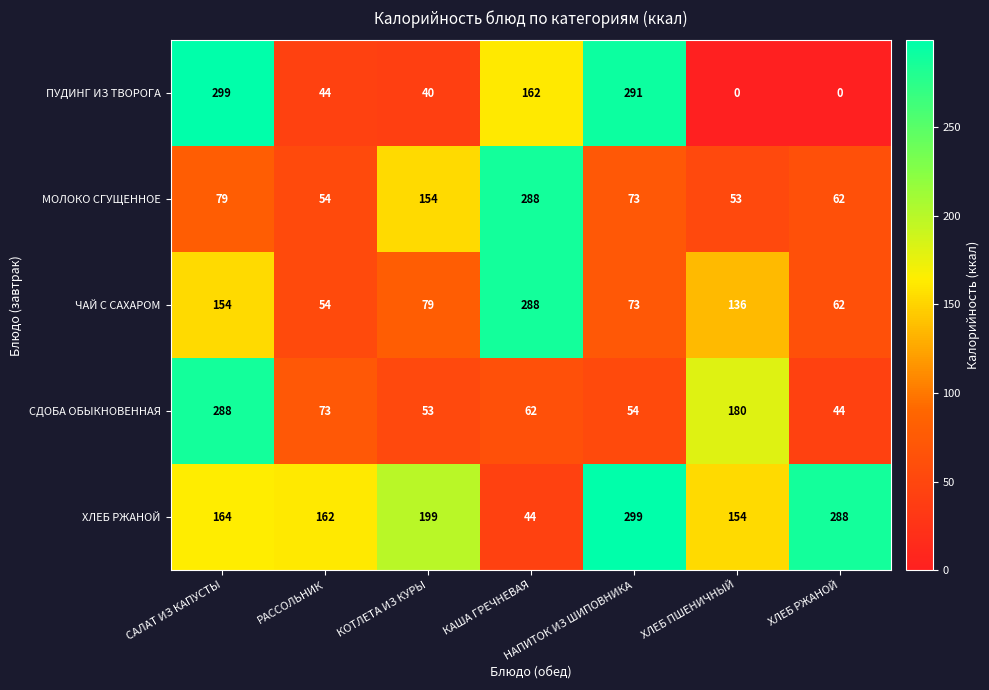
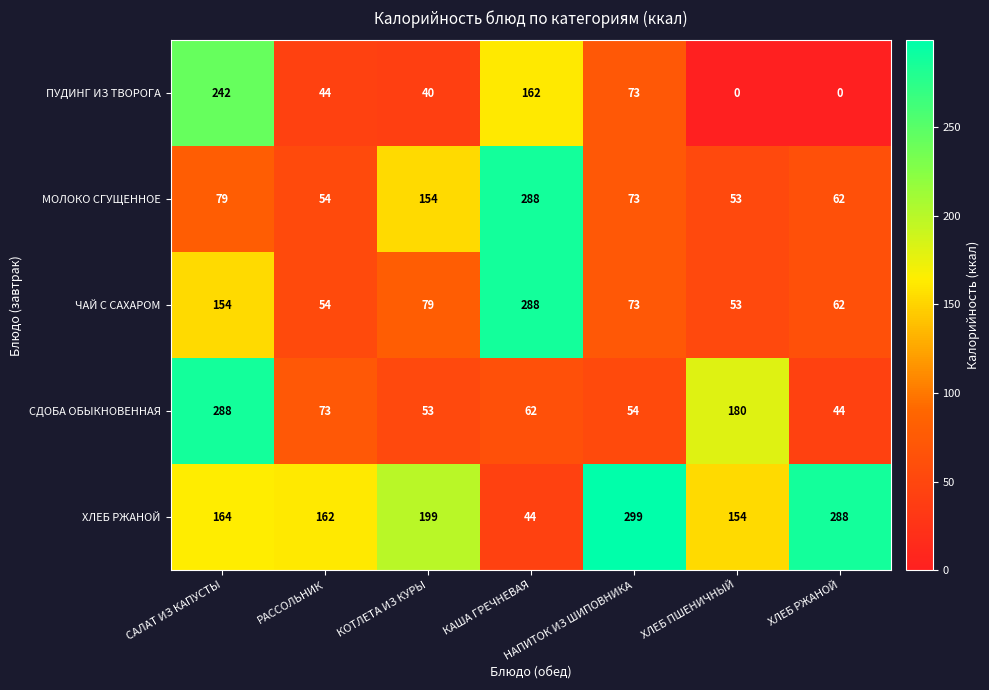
  {
    "ПУДИНГ ИЗ ТВОРОГА": {
-     "САЛАТ ИЗ КАПУСТЫ": 299,
+     "САЛАТ ИЗ КАПУСТЫ": 242,
      "РАССОЛЬНИК": 44,
      "КОТЛЕТА ИЗ КУРЫ": 40,
      "КАША ГРЕЧНЕВАЯ": 162,
-     "НАПИТОК ИЗ ШИПОВНИКА": 291,
+     "НАПИТОК ИЗ ШИПОВНИКА": 73,
      "ХЛЕБ ПШЕНИЧНЫЙ": 0,
      "ХЛЕБ РЖАНОЙ": 0
    },
    "МОЛОКО СГУЩЕННОЕ": {
      "САЛАТ ИЗ КАПУСТЫ": 79,
      "РАССОЛЬНИК": 54,
      "КОТЛЕТА ИЗ КУРЫ": 154,
      "КАША ГРЕЧНЕВАЯ": 288,
      "НАПИТОК ИЗ ШИПОВНИКА": 73,
      "ХЛЕБ ПШЕНИЧНЫЙ": 53,
      "ХЛЕБ РЖАНОЙ": 62
    },
    "ЧАЙ С САХАРОМ": {
      "САЛАТ ИЗ КАПУСТЫ": 154,
      "РАССОЛЬНИК": 54,
      "КОТЛЕТА ИЗ КУРЫ": 79,
      "КАША ГРЕЧНЕВАЯ": 288,
      "НАПИТОК ИЗ ШИПОВНИКА": 73,
-     "ХЛЕБ ПШЕНИЧНЫЙ": 136,
+     "ХЛЕБ ПШЕНИЧНЫЙ": 53,
      "ХЛЕБ РЖАНОЙ": 62
    },
    "СДОБА ОБЫКНОВЕННАЯ": {
      "САЛАТ ИЗ КАПУСТЫ": 288,
      "РАССОЛЬНИК": 73,
      "КОТЛЕТА ИЗ КУРЫ": 53,
      "КАША ГРЕЧНЕВАЯ": 62,
      "НАПИТОК ИЗ ШИПОВНИКА": 54,
      "ХЛЕБ ПШЕНИЧНЫЙ": 180,
      "ХЛЕБ РЖАНОЙ": 44
    },
    "ХЛЕБ РЖАНОЙ": {
      "САЛАТ ИЗ КАПУСТЫ": 164,
      "РАССОЛЬНИК": 162,
      "КОТЛЕТА ИЗ КУРЫ": 199,
      "КАША ГРЕЧНЕВАЯ": 44,
      "НАПИТОК ИЗ ШИПОВНИКА": 299,
      "ХЛЕБ ПШЕНИЧНЫЙ": 154,
      "ХЛЕБ РЖАНОЙ": 288
    }
  }
